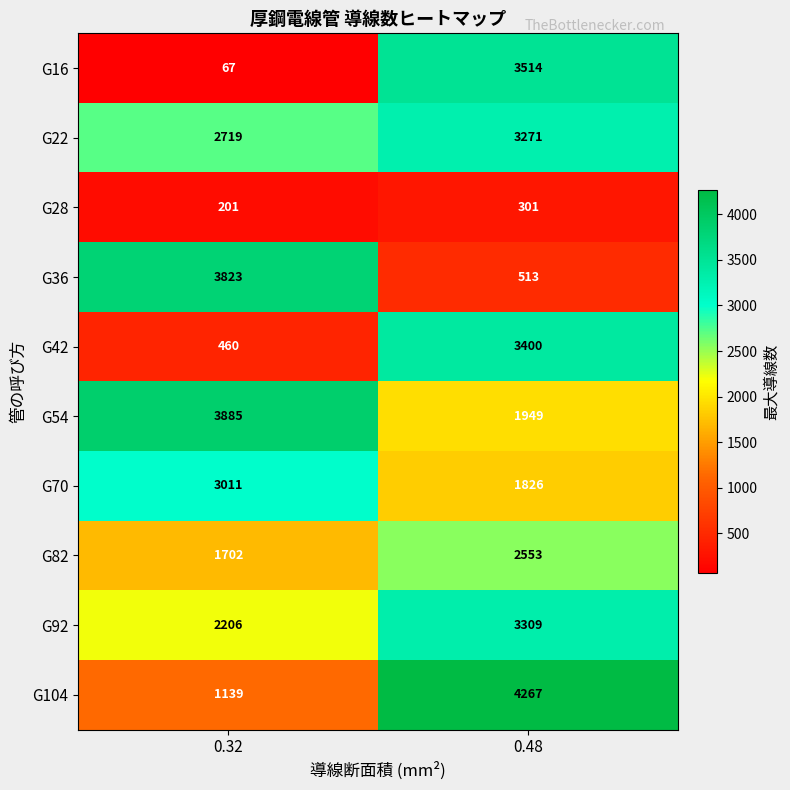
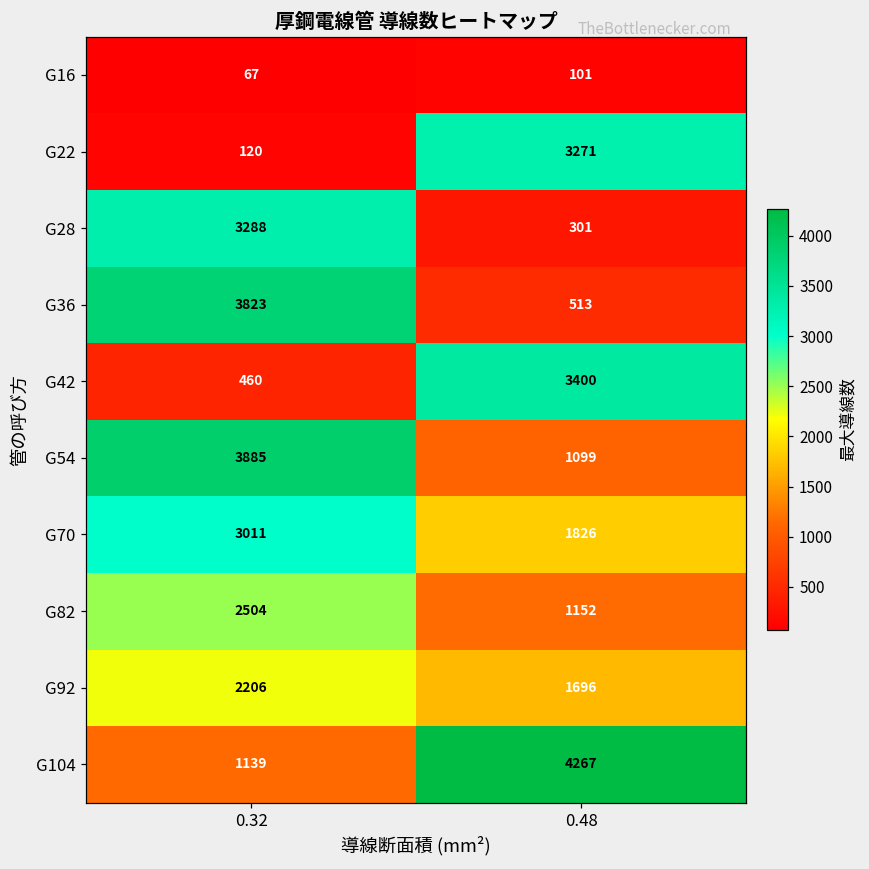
  {
    "G16": {
      "0.32": 67,
-     "0.48": 3514
+     "0.48": 101
    },
    "G22": {
-     "0.32": 2719,
+     "0.32": 120,
      "0.48": 3271
    },
    "G28": {
-     "0.32": 201,
+     "0.32": 3288,
      "0.48": 301
    },
    "G36": {
      "0.32": 3823,
      "0.48": 513
    },
    "G42": {
      "0.32": 460,
      "0.48": 3400
    },
    "G54": {
      "0.32": 3885,
-     "0.48": 1949
+     "0.48": 1099
    },
    "G70": {
      "0.32": 3011,
      "0.48": 1826
    },
    "G82": {
-     "0.32": 1702,
-     "0.48": 2553
+     "0.32": 2504,
+     "0.48": 1152
    },
    "G92": {
      "0.32": 2206,
-     "0.48": 3309
+     "0.48": 1696
    },
    "G104": {
      "0.32": 1139,
      "0.48": 4267
    }
  }
